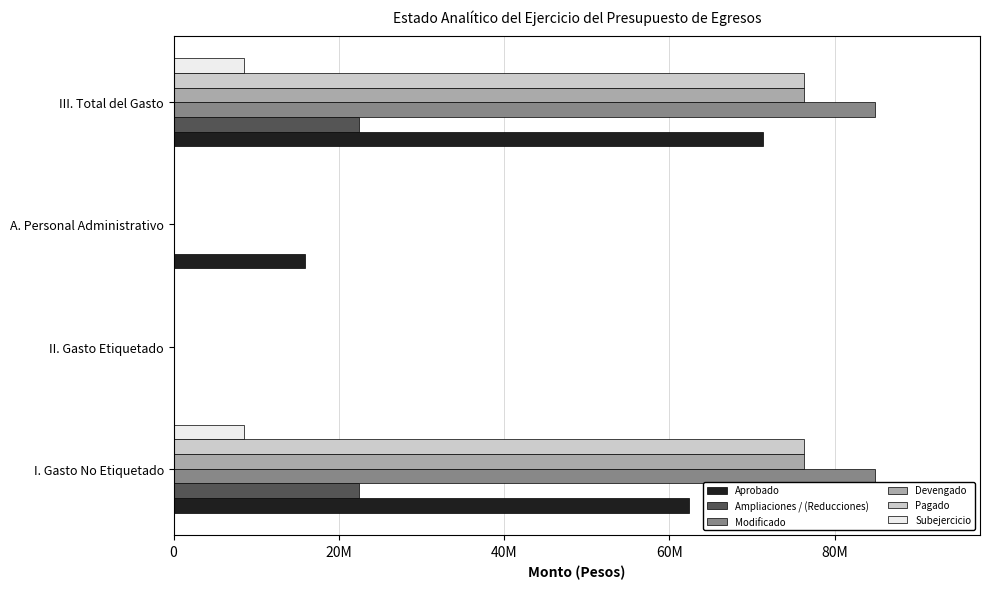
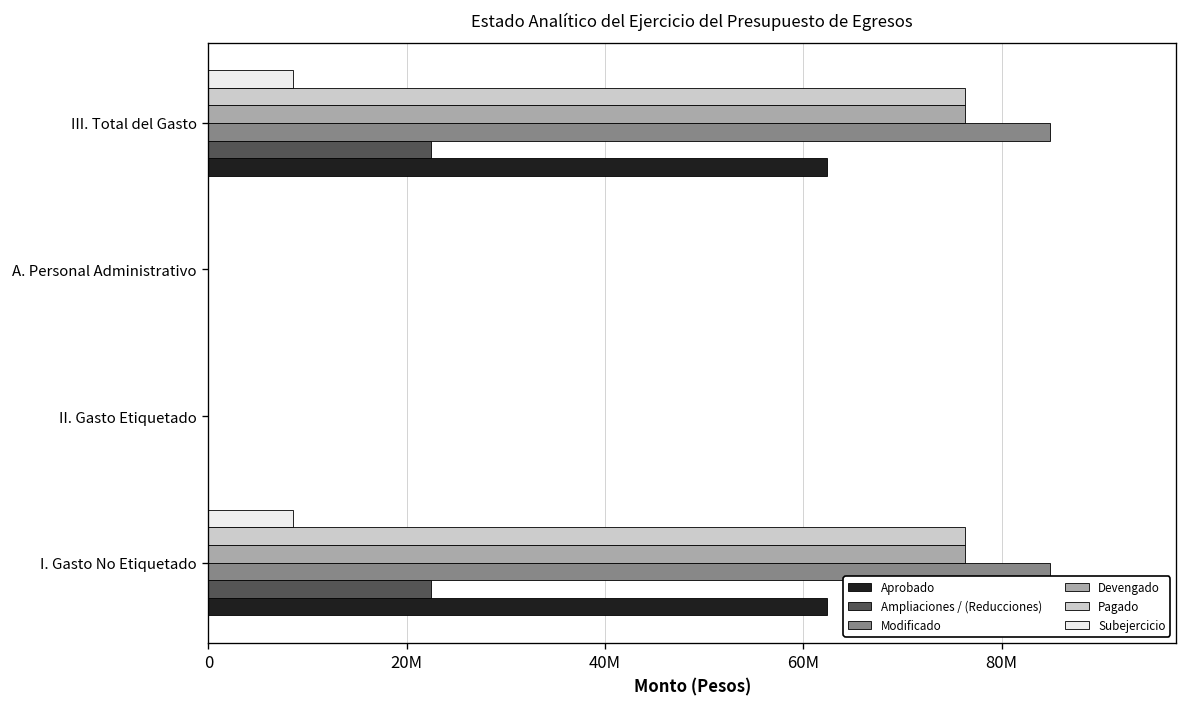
  {
    "Aprobado": {
-     "III. Total del Gasto": 71000000,
-     "A. Personal Administrativo": 16000000,
+     "III. Total del Gasto": 62000000,
+     "A. Personal Administrativo": 0,
      "II. Gasto Etiquetado": 0,
      "I. Gasto No Etiquetado": 62000000
    },
    "Ampliaciones / (Reducciones)": {
      "III. Total del Gasto": 22000000,
      "A. Personal Administrativo": 0,
      "II. Gasto Etiquetado": 0,
      "I. Gasto No Etiquetado": 22000000
    }
  }
